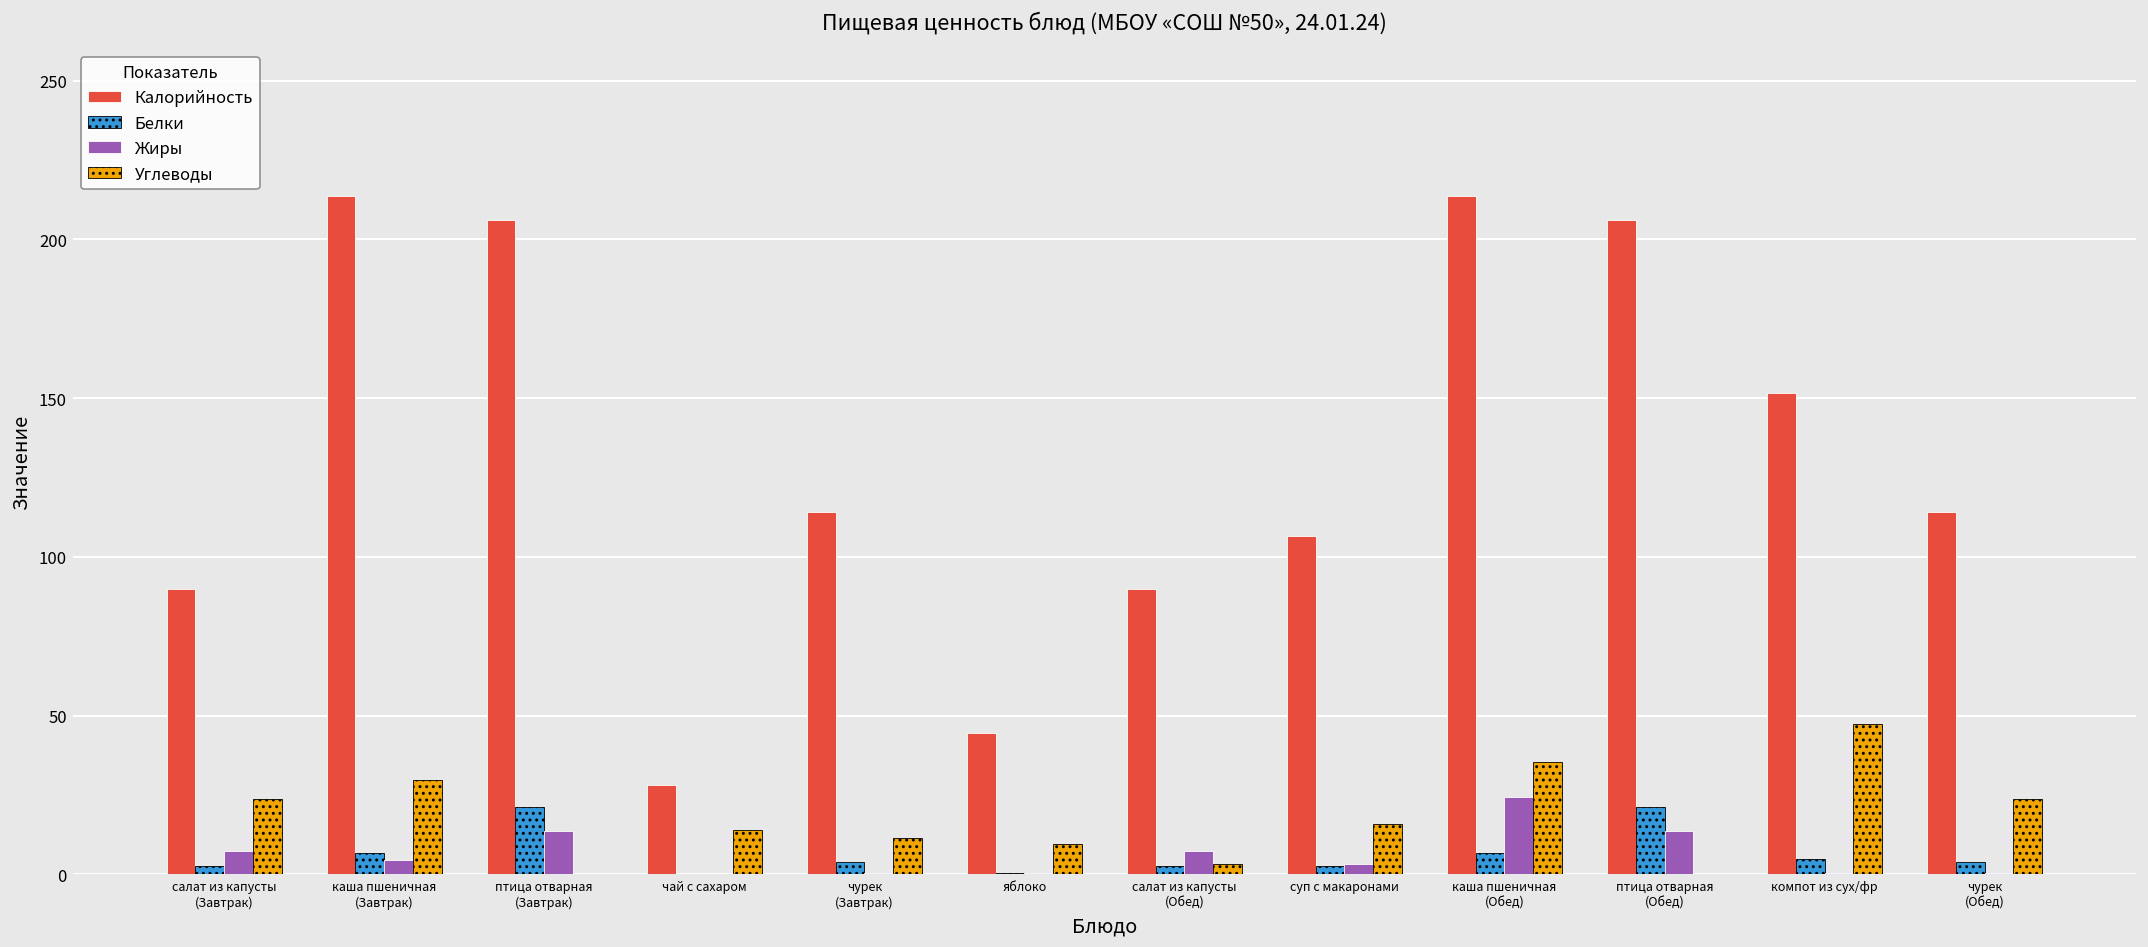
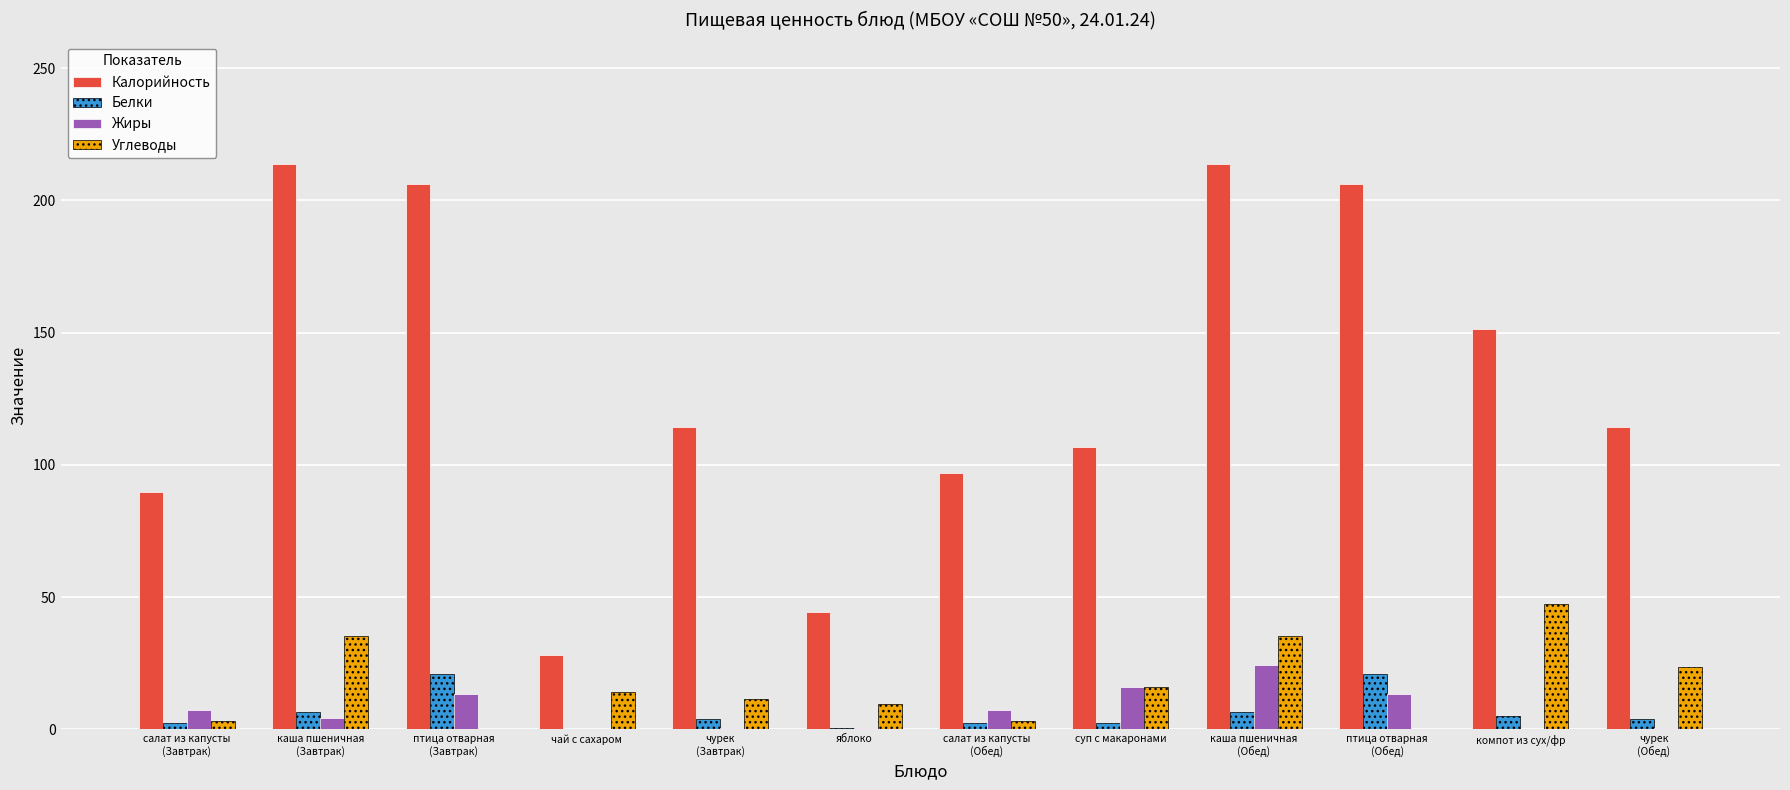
  {
    "Калорийность": {
      "салат из капусты (Завтрак)": 90,
      "каша пшеничная (Завтрак)": 214,
      "птица отварная (Завтрак)": 206,
      "чай с сахаром": 28,
      "чурек (Завтрак)": 114,
      "яблоко": 44,
-     "салат из капусты (Обед)": 90,
+     "салат из капусты (Обед)": 97,
      "суп с макаронами": 107,
      "каша пшеничная (Обед)": 214,
      "птица отварная (Обед)": 206,
      "компот из сух/фр": 152,
      "чурек (Обед)": 114
    },
    "Белки": {
      "салат из капусты (Завтрак)": 3,
      "каша пшеничная (Завтрак)": 7,
      "птица отварная (Завтрак)": 21,
      "чурек (Завтрак)": 4,
      "салат из капусты (Обед)": 3,
      "суп с макаронами": 3,
      "каша пшеничная (Обед)": 7,
      "птица отварная (Обед)": 21,
      "компот из сух/фр": 5,
      "чурек (Обед)": 4
    },
    "Жиры": {
      "салат из капусты (Завтрак)": 7,
      "каша пшеничная (Завтрак)": 4,
      "птица отварная (Завтрак)": 14,
      "чай с сахаром": 0,
      "салат из капусты (Обед)": 7,
-     "суп с макаронами": 3,
+     "суп с макаронами": 16,
      "каша пшеничная (Обед)": 24,
      "птица отварная (Обед)": 14
    },
    "Углеводы": {
-     "салат из капусты (Завтрак)": 24,
-     "каша пшеничная (Завтрак)": 30,
+     "салат из капусты (Завтрак)": 3,
+     "каша пшеничная (Завтрак)": 35,
      "птица отварная (Завтрак)": 0,
      "чай с сахаром": 14,
      "чурек (Завтрак)": 12,
      "яблоко": 10,
      "салат из капусты (Обед)": 3,
      "суп с макаронами": 16,
      "каша пшеничная (Обед)": 35,
      "птица отварная (Обед)": 0,
      "компот из сух/фр": 47,
      "чурек (Обед)": 24
    }
  }
